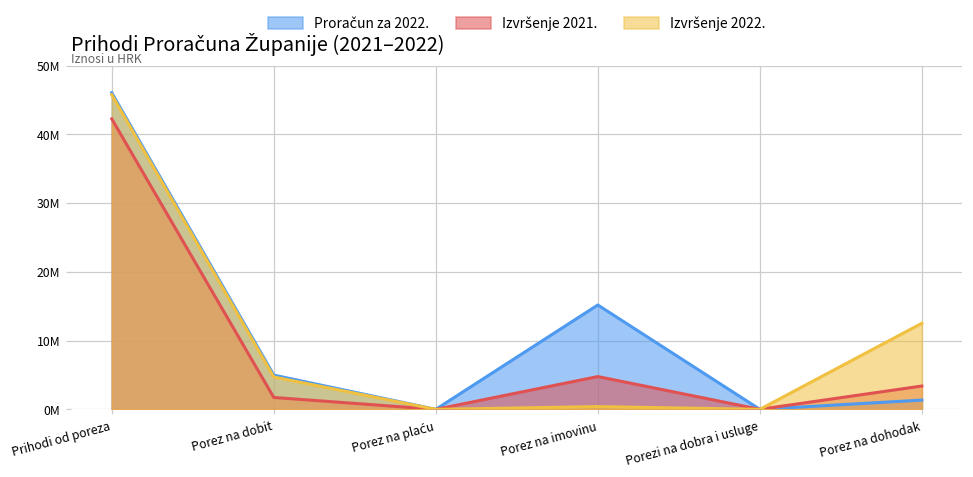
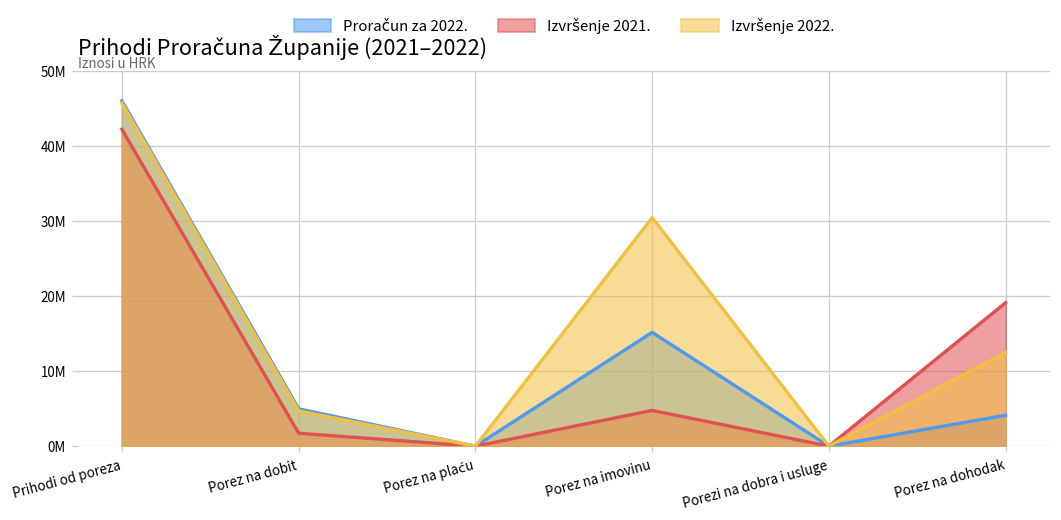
  {
    "Proračun za 2022.": {
      "Porez na imovinu": 15000000,
-     "Porez na dohodak": 1000000
+     "Porez na dohodak": 4000000
    },
    "Izvršenje 2021.": {
      "Prihodi od poreza": 42000000,
      "Porez na dobit": 2000000,
      "Porez na imovinu": 5000000,
-     "Porez na dohodak": 3000000
+     "Porez na dohodak": 19000000
    },
    "Izvršenje 2022.": {
-     "Porez na imovinu": 0,
+     "Porez na imovinu": 30000000,
      "Porez na dohodak": 13000000
    }
  }
